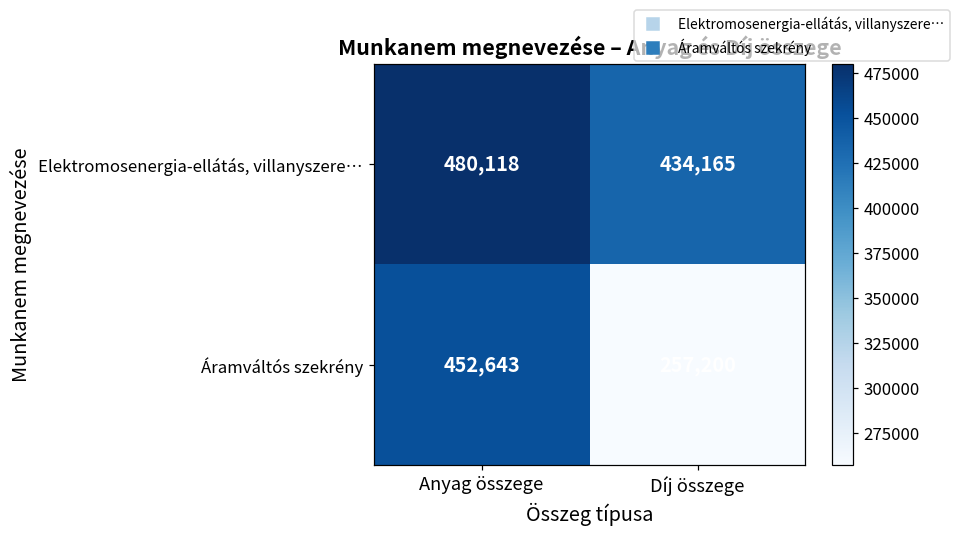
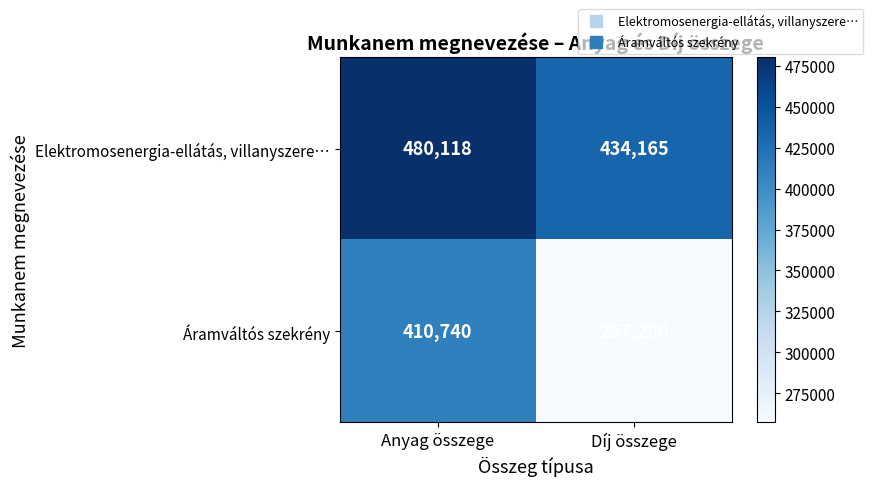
  {
    "Elektromosenergia-ellátás, villanyszere…": {
      "Anyag összege": "480,118",
      "Díj összege": "434,165"
    },
    "Áramváltós szekrény": {
-     "Anyag összege": "452,643"
+     "Anyag összege": "410,740"
    }
  }
